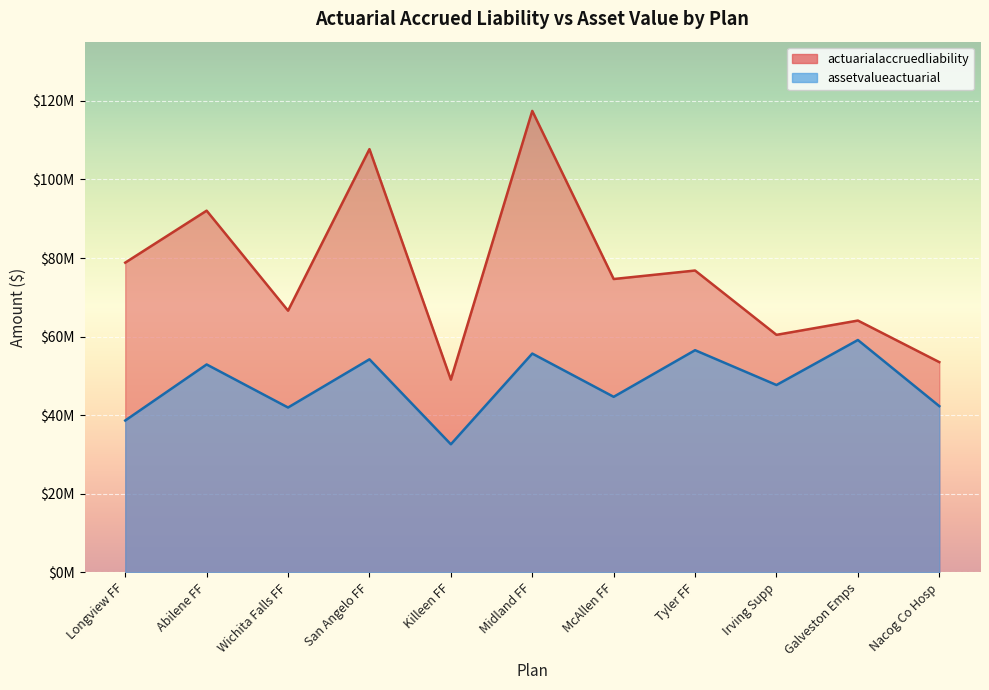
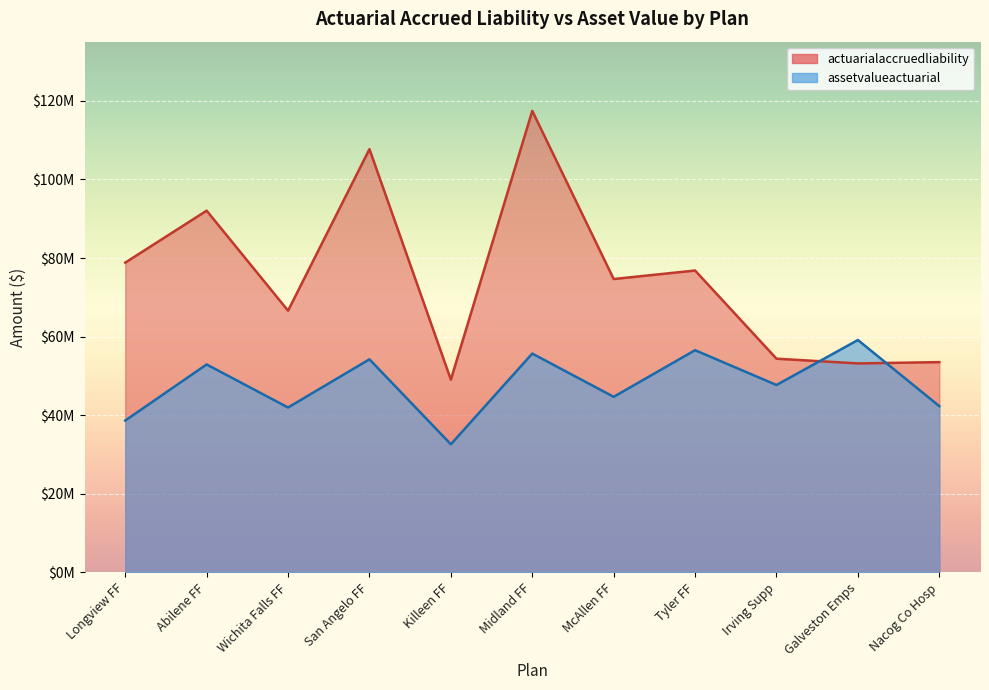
  {
    "actuarialaccruedliability": {
      "Longview FF": "$79000000",
      "Abilene FF": "$92000000",
      "Wichita Falls FF": "$67000000",
      "San Angelo FF": "$108000000",
      "Killeen FF": "$49000000",
      "Midland FF": "$117000000",
      "McAllen FF": "$75000000",
      "Tyler FF": "$77000000",
-     "Irving Supp": "$60000000",
-     "Galveston Emps": "$64000000",
+     "Irving Supp": "$54000000",
+     "Galveston Emps": "$53000000",
      "Nacog Co Hosp": "$54000000"
    },
    "assetvalueactuarial": {
      "Longview FF": "$39000000",
      "Abilene FF": "$53000000",
      "Wichita Falls FF": "$42000000",
      "San Angelo FF": "$54000000",
      "Killeen FF": "$33000000",
      "Midland FF": "$56000000",
      "McAllen FF": "$45000000",
      "Tyler FF": "$57000000",
      "Irving Supp": "$48000000",
      "Galveston Emps": "$59000000",
      "Nacog Co Hosp": "$42000000"
    }
  }
